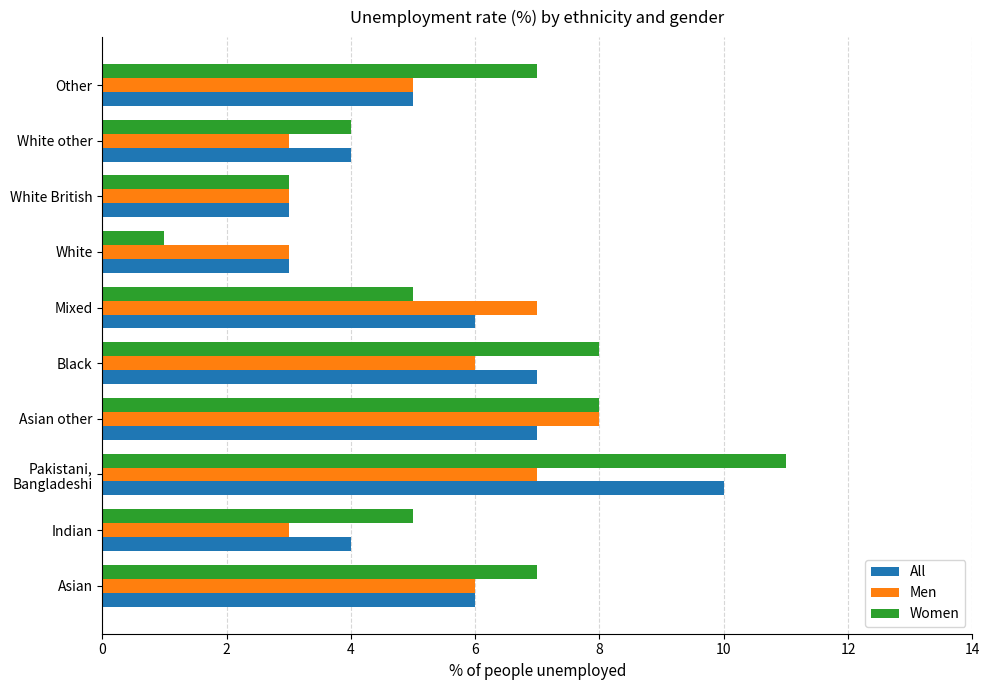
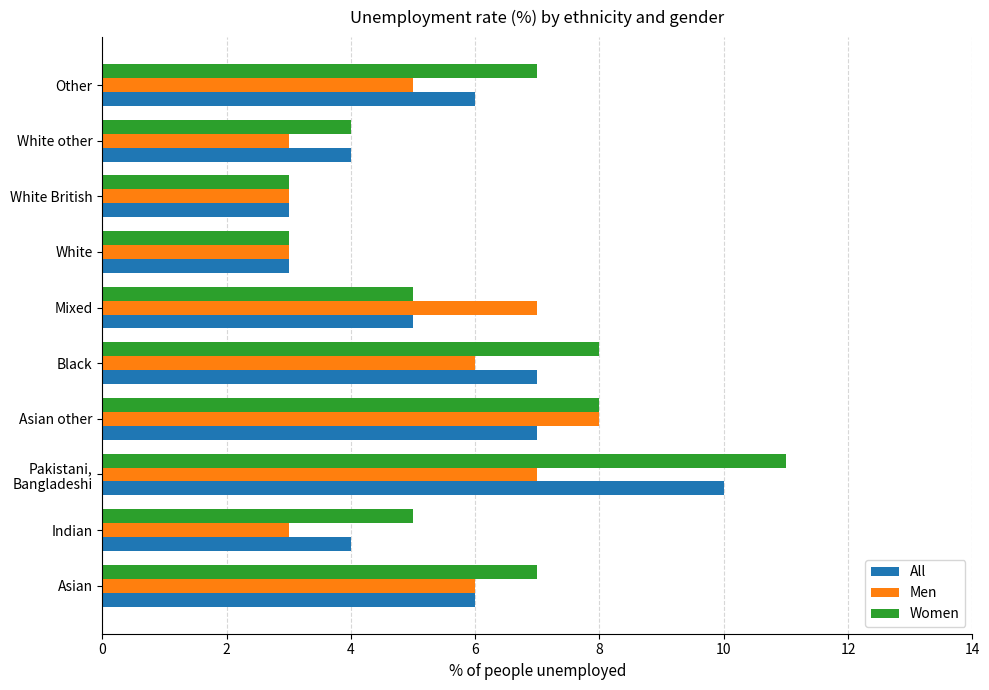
  {
    "All": {
-     "Other": 5,
+     "Other": 6,
      "White other": 4,
      "White British": 3,
      "White": 3,
-     "Mixed": 6,
+     "Mixed": 5,
      "Black": 7,
      "Asian other": 7,
      "Pakistani, Bangladeshi": 10,
      "Indian": 4,
      "Asian": 6
    },
    "Men": {
      "Other": 5,
      "White other": 3,
      "White British": 3,
      "White": 3,
      "Mixed": 7,
      "Black": 6,
      "Asian other": 8,
      "Pakistani, Bangladeshi": 7,
      "Indian": 3,
      "Asian": 6
    },
    "Women": {
      "Other": 7,
      "White other": 4,
      "White British": 3,
-     "White": 1,
+     "White": 3,
      "Mixed": 5,
      "Black": 8,
      "Asian other": 8,
      "Pakistani, Bangladeshi": 11,
      "Indian": 5,
      "Asian": 7
    }
  }
